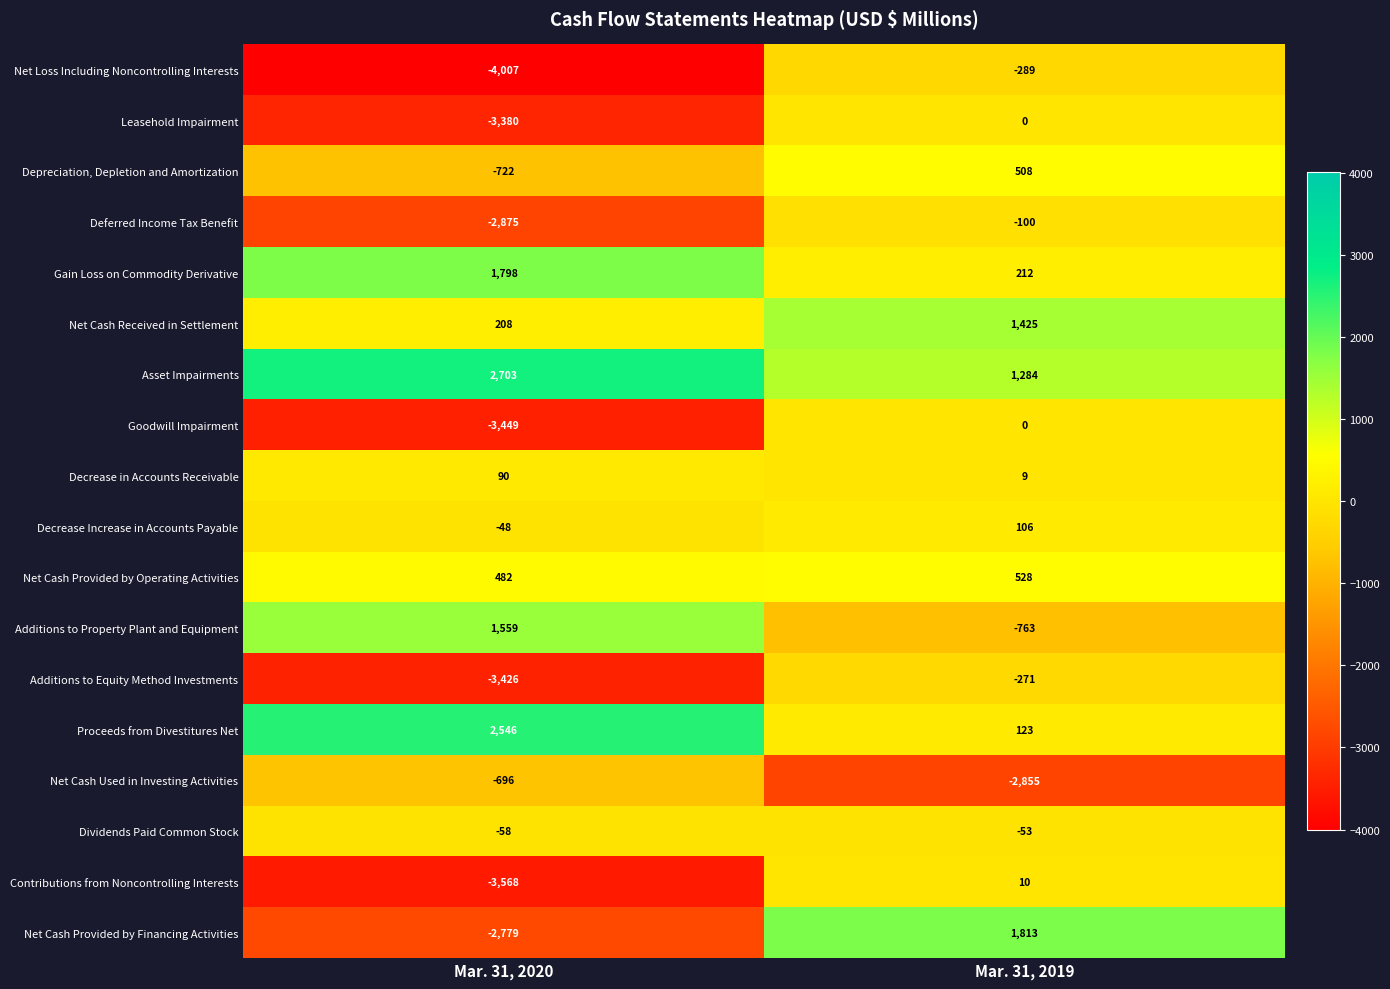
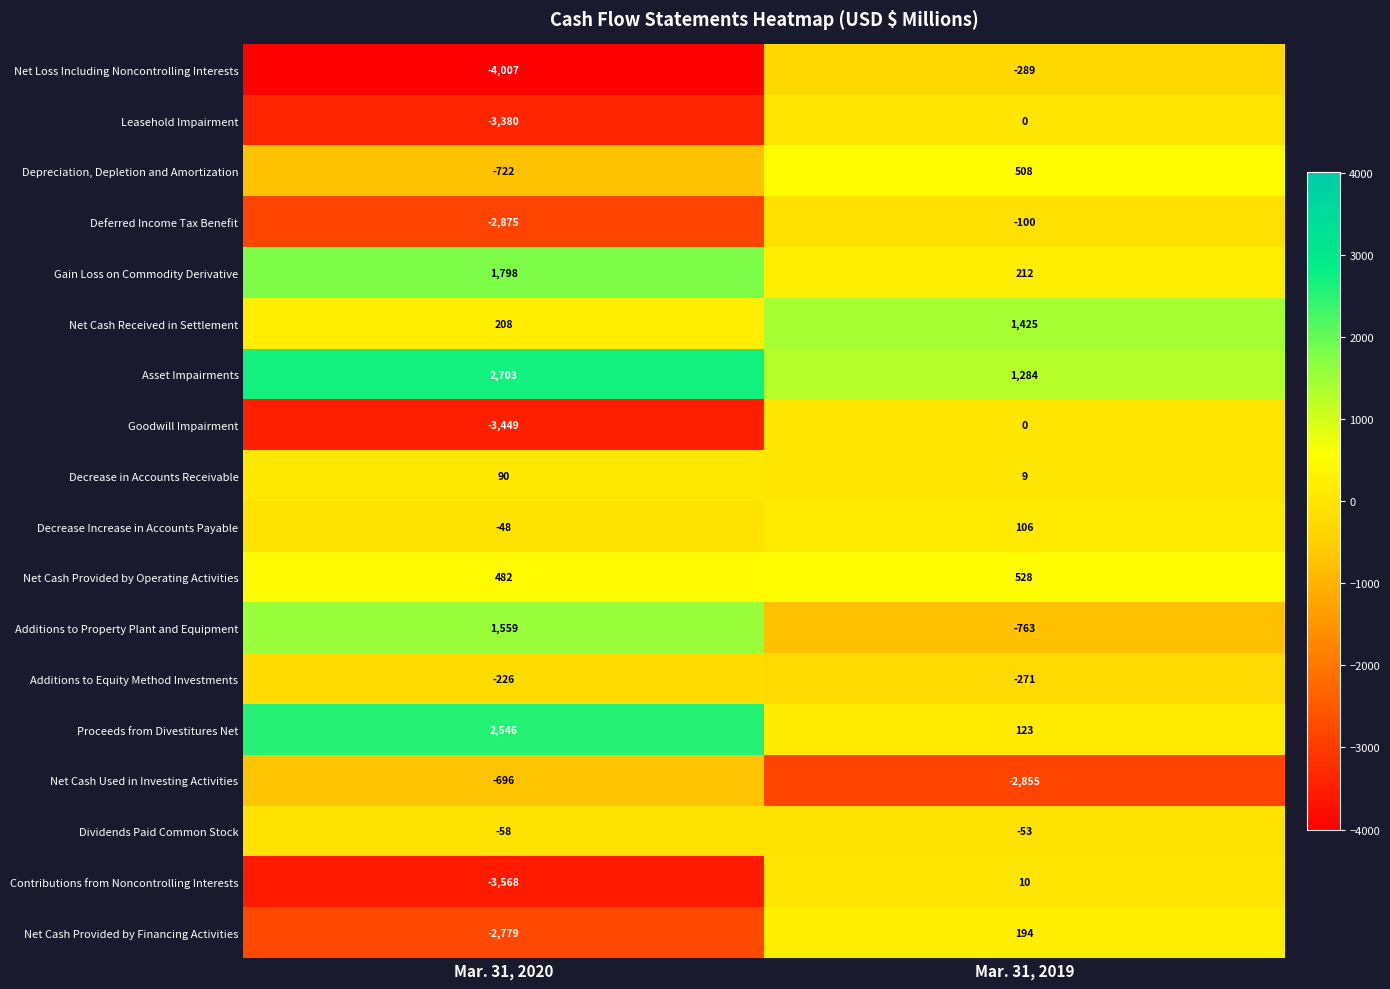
  {
    "Net Loss Including Noncontrolling Interests": {
      "Mar. 31, 2020": "-4,007",
      "Mar. 31, 2019": "-289"
    },
    "Leasehold Impairment": {
      "Mar. 31, 2020": "-3,380",
      "Mar. 31, 2019": "0"
    },
    "Depreciation, Depletion and Amortization": {
      "Mar. 31, 2020": "-722",
      "Mar. 31, 2019": "508"
    },
    "Deferred Income Tax Benefit": {
      "Mar. 31, 2020": "-2,875",
      "Mar. 31, 2019": "-100"
    },
    "Gain Loss on Commodity Derivative": {
      "Mar. 31, 2020": "1,798",
      "Mar. 31, 2019": "212"
    },
    "Net Cash Received in Settlement": {
      "Mar. 31, 2020": "208",
      "Mar. 31, 2019": "1,425"
    },
    "Asset Impairments": {
      "Mar. 31, 2020": "2,703",
      "Mar. 31, 2019": "1,284"
    },
    "Goodwill Impairment": {
      "Mar. 31, 2020": "-3,449",
      "Mar. 31, 2019": "0"
    },
    "Decrease in Accounts Receivable": {
      "Mar. 31, 2020": "90",
      "Mar. 31, 2019": "9"
    },
    "Decrease Increase in Accounts Payable": {
      "Mar. 31, 2020": "-48",
      "Mar. 31, 2019": "106"
    },
    "Net Cash Provided by Operating Activities": {
      "Mar. 31, 2020": "482",
      "Mar. 31, 2019": "528"
    },
    "Additions to Property Plant and Equipment": {
      "Mar. 31, 2020": "1,559",
      "Mar. 31, 2019": "-763"
    },
    "Additions to Equity Method Investments": {
-     "Mar. 31, 2020": "-3,426",
+     "Mar. 31, 2020": "-226",
      "Mar. 31, 2019": "-271"
    },
    "Proceeds from Divestitures Net": {
      "Mar. 31, 2020": "2,546",
      "Mar. 31, 2019": "123"
    },
    "Net Cash Used in Investing Activities": {
      "Mar. 31, 2020": "-696",
      "Mar. 31, 2019": "-2,855"
    },
    "Dividends Paid Common Stock": {
      "Mar. 31, 2020": "-58",
      "Mar. 31, 2019": "-53"
    },
    "Contributions from Noncontrolling Interests": {
      "Mar. 31, 2020": "-3,568",
      "Mar. 31, 2019": "10"
    },
    "Net Cash Provided by Financing Activities": {
      "Mar. 31, 2020": "-2,779",
-     "Mar. 31, 2019": "1,813"
+     "Mar. 31, 2019": "194"
    }
  }
